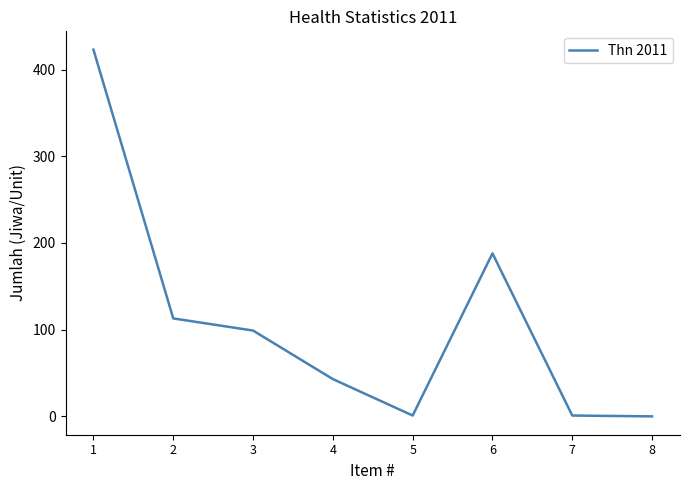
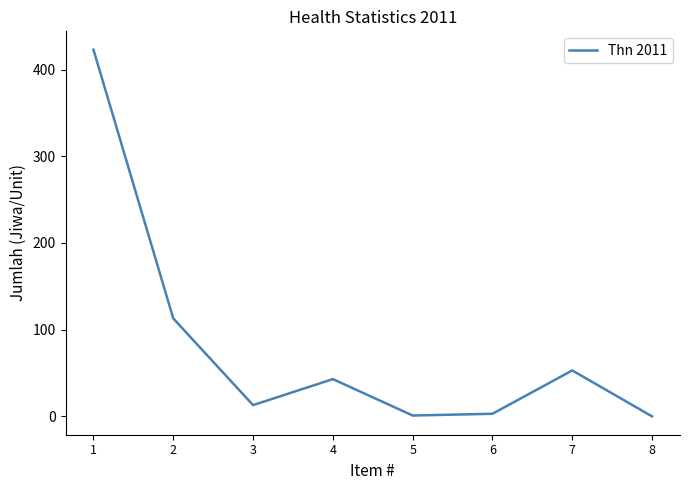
  {
    "1": 420,
    "2": 110,
-   "3": 100,
+   "3": 10,
    "4": 40,
    "5": 0,
-   "6": 190,
-   "7": 0,
+   "6": 0,
+   "7": 50,
    "8": 0
  }
